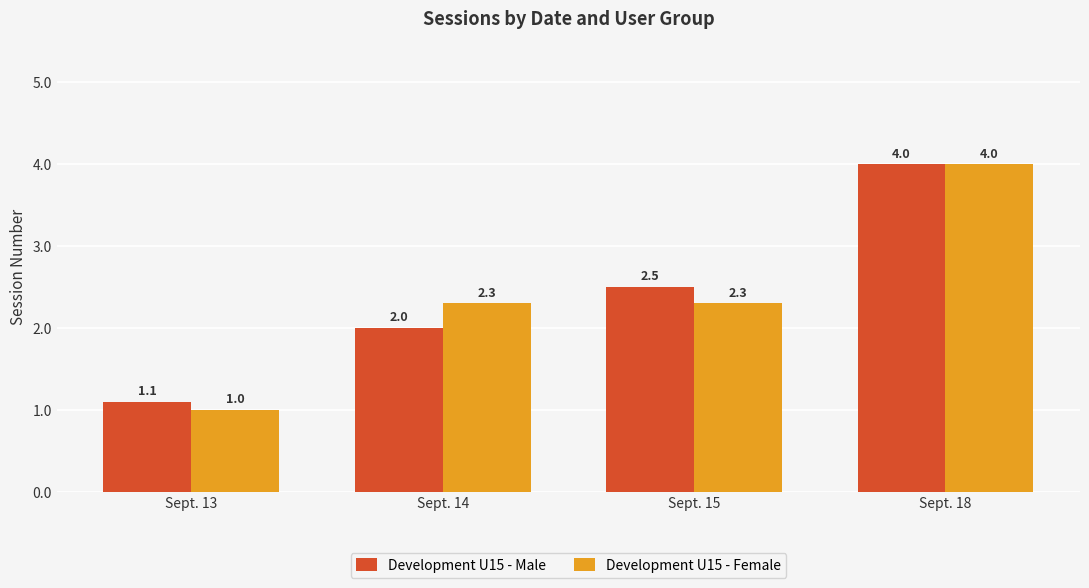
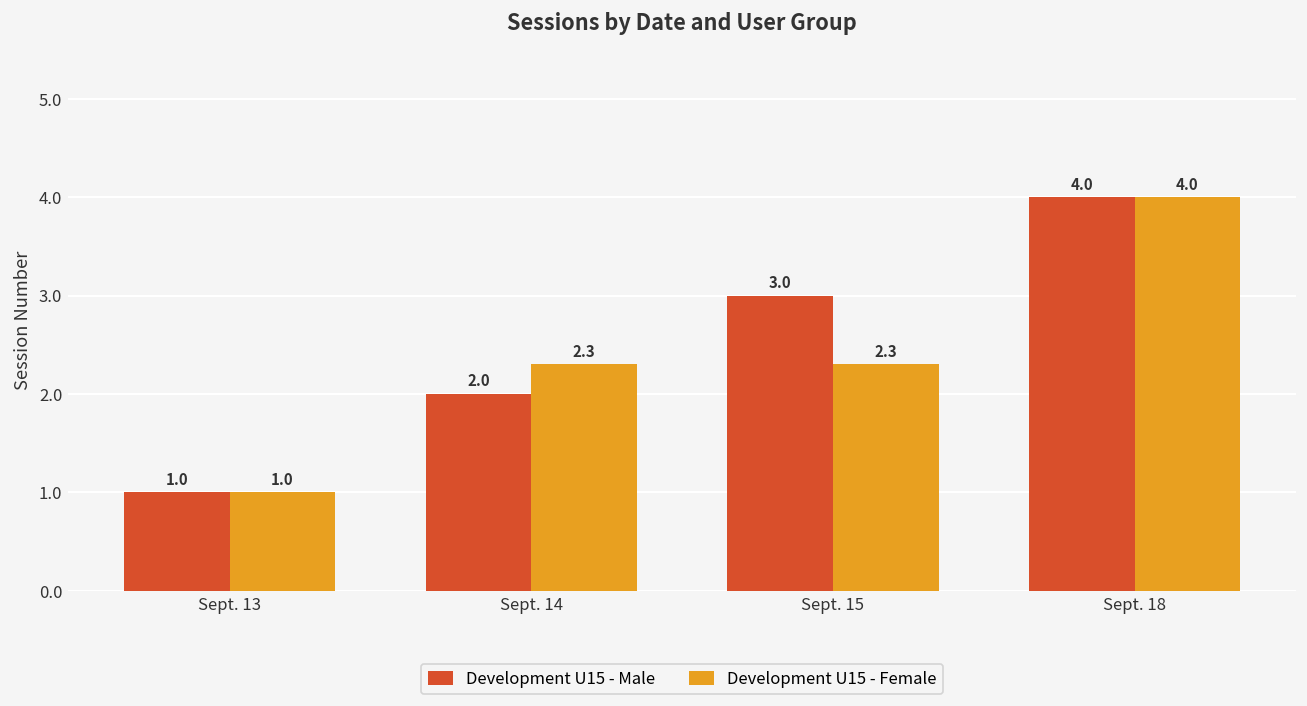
  {
    "Development U15 - Male": {
-     "Sept. 13": 1.1,
+     "Sept. 13": 1.0,
      "Sept. 14": 2.0,
-     "Sept. 15": 2.5,
+     "Sept. 15": 3.0,
      "Sept. 18": 4.0
    },
    "Development U15 - Female": {
      "Sept. 13": 1.0,
      "Sept. 14": 2.3,
      "Sept. 15": 2.3,
      "Sept. 18": 4.0
    }
  }
